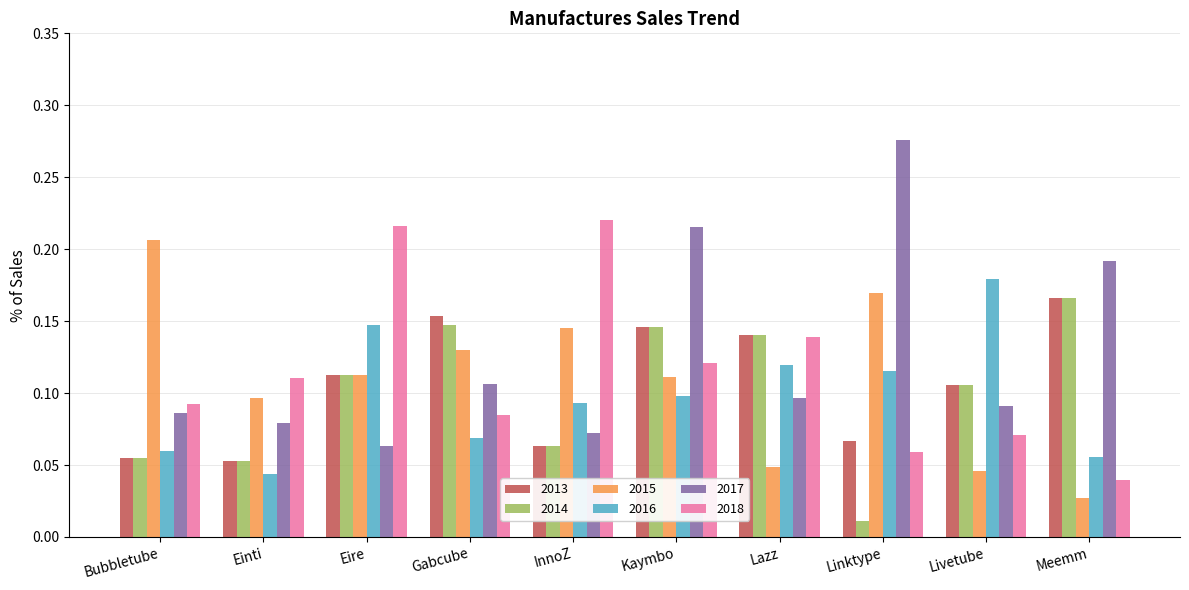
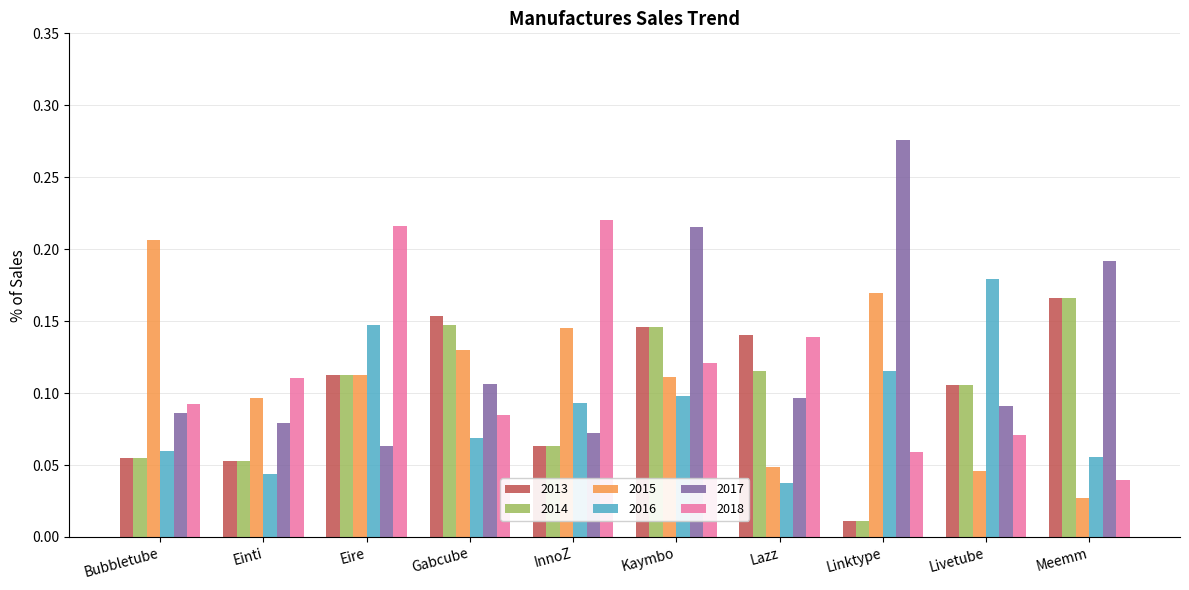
  {
    "2013": {
      "Bubbletube": 0.055,
      "Einti": 0.053,
      "Eire": 0.113,
      "Gabcube": 0.154,
      "InnoZ": 0.063,
      "Kaymbo": 0.146,
      "Lazz": 0.140,
-     "Linktype": 0.067,
+     "Linktype": 0.011,
      "Livetube": 0.106,
      "Meemm": 0.166
    },
    "2014": {
      "Bubbletube": 0.055,
      "Einti": 0.053,
      "Eire": 0.113,
      "Gabcube": 0.147,
      "InnoZ": 0.063,
      "Kaymbo": 0.146,
-     "Lazz": 0.140,
+     "Lazz": 0.116,
      "Linktype": 0.011,
      "Livetube": 0.106,
      "Meemm": 0.166
    },
    "2015": {
      "Bubbletube": 0.206,
      "Einti": 0.097,
      "Eire": 0.113,
      "Gabcube": 0.130,
      "InnoZ": 0.145,
      "Kaymbo": 0.111,
      "Lazz": 0.048,
      "Linktype": 0.170,
      "Livetube": 0.046,
      "Meemm": 0.027
    },
    "2016": {
      "Bubbletube": 0.060,
      "Einti": 0.044,
      "Eire": 0.147,
      "Gabcube": 0.069,
      "InnoZ": 0.093,
      "Kaymbo": 0.098,
-     "Lazz": 0.119,
+     "Lazz": 0.038,
      "Linktype": 0.115,
      "Livetube": 0.179,
      "Meemm": 0.055
    },
    "2017": {
      "Bubbletube": 0.086,
      "Einti": 0.079,
      "Eire": 0.063,
      "Gabcube": 0.106,
      "InnoZ": 0.072,
      "Kaymbo": 0.216,
      "Lazz": 0.097,
      "Linktype": 0.276,
      "Livetube": 0.091,
      "Meemm": 0.192
    },
    "2018": {
      "Bubbletube": 0.093,
      "Einti": 0.110,
      "Eire": 0.216,
      "Gabcube": 0.085,
      "InnoZ": 0.220,
      "Kaymbo": 0.121,
      "Lazz": 0.139,
      "Linktype": 0.059,
      "Livetube": 0.071,
      "Meemm": 0.040
    }
  }
